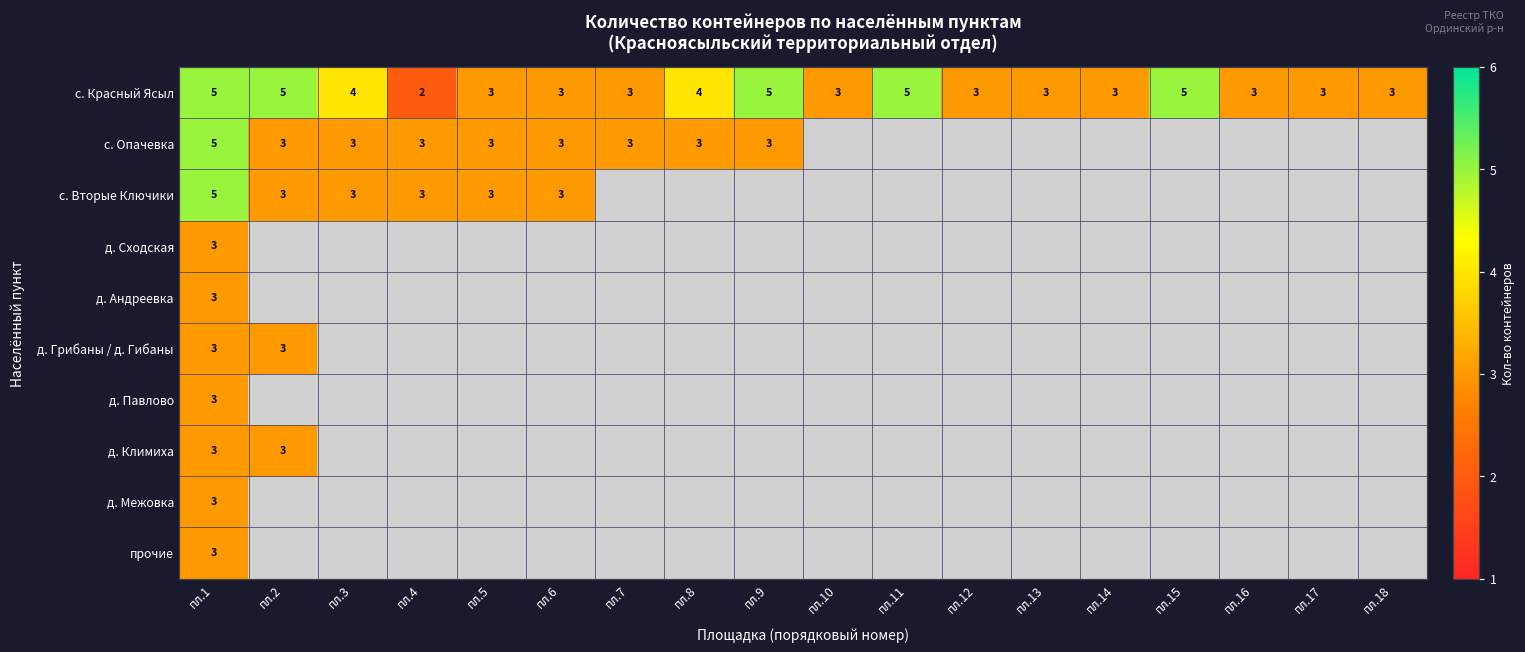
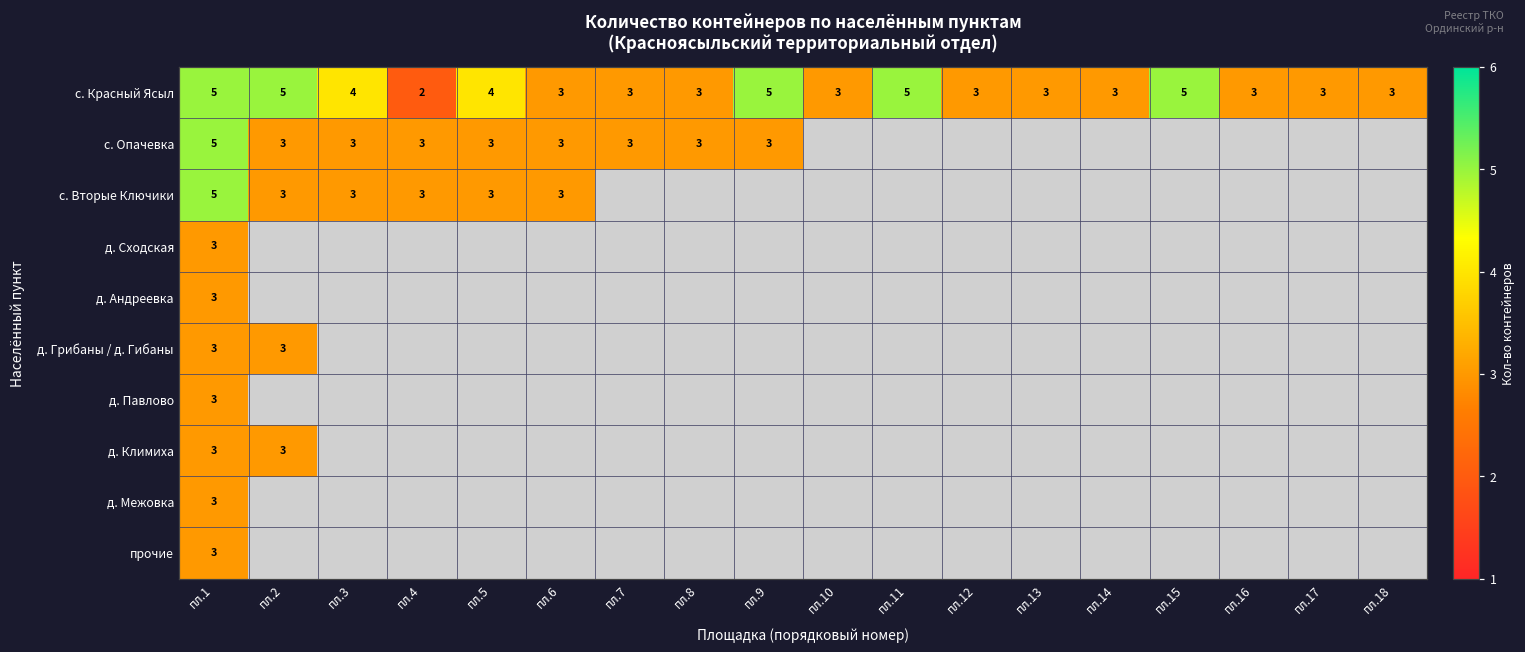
  {
    "с. Красный Ясыл": {
      "пл.1": 5,
      "пл.2": 5,
      "пл.3": 4,
      "пл.4": 2,
-     "пл.5": 3,
+     "пл.5": 4,
      "пл.6": 3,
      "пл.7": 3,
-     "пл.8": 4,
+     "пл.8": 3,
      "пл.9": 5,
      "пл.10": 3,
      "пл.11": 5,
      "пл.12": 3,
      "пл.13": 3,
      "пл.14": 3,
      "пл.15": 5,
      "пл.16": 3,
      "пл.17": 3,
      "пл.18": 3
    },
    "с. Опачевка": {
      "пл.1": 5,
      "пл.2": 3,
      "пл.3": 3,
      "пл.4": 3,
      "пл.5": 3,
      "пл.6": 3,
      "пл.7": 3,
      "пл.8": 3,
      "пл.9": 3
    },
    "с. Вторые Ключики": {
      "пл.1": 5,
      "пл.2": 3,
      "пл.3": 3,
      "пл.4": 3,
      "пл.5": 3,
      "пл.6": 3
    },
    "д. Сходская": {
      "пл.1": 3
    },
    "д. Андреевка": {
      "пл.1": 3
    },
    "д. Грибаны / д. Гибаны": {
      "пл.1": 3,
      "пл.2": 3
    },
    "д. Павлово": {
      "пл.1": 3
    },
    "д. Климиха": {
      "пл.1": 3,
      "пл.2": 3
    },
    "д. Межовка": {
      "пл.1": 3
    },
    "прочие": {
      "пл.1": 3
    }
  }
